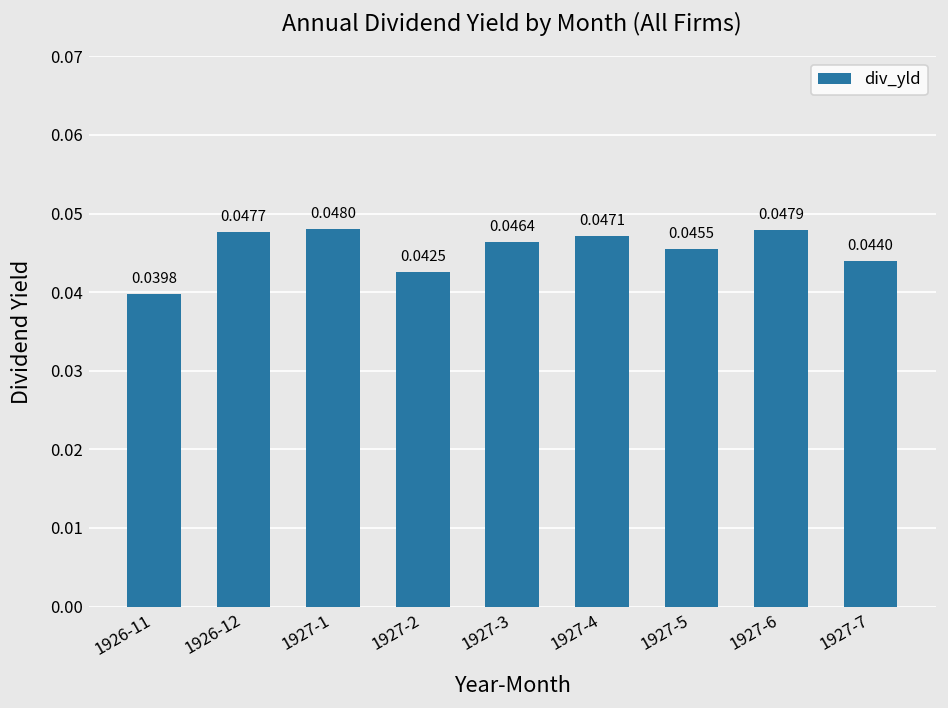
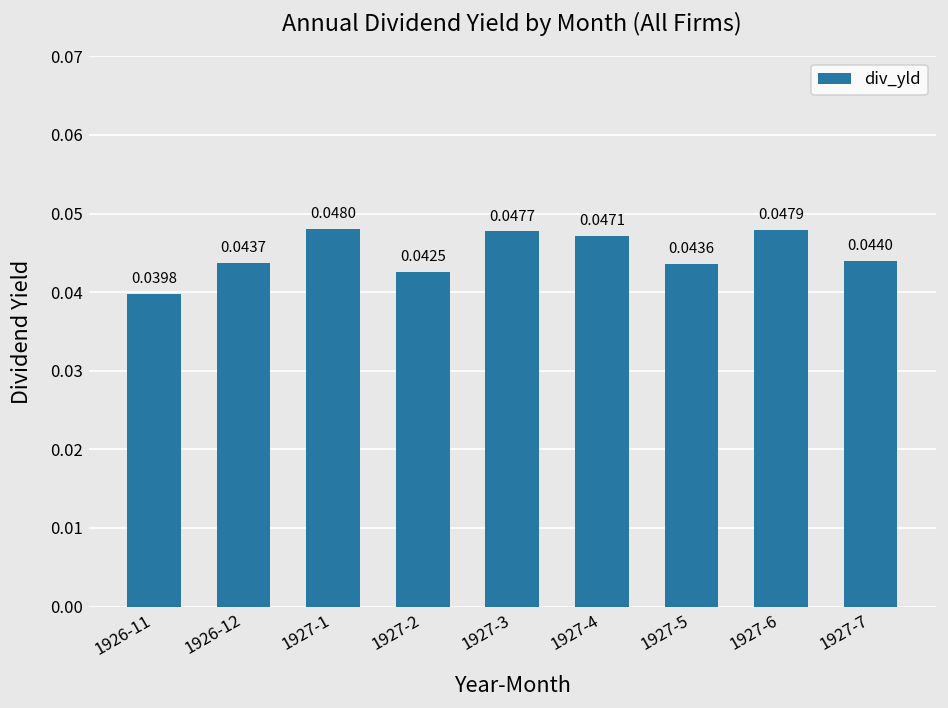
  {
    "1926-11": 0.0398,
-   "1926-12": 0.0477,
+   "1926-12": 0.0437,
    "1927-1": 0.0480,
    "1927-2": 0.0425,
-   "1927-3": 0.0464,
+   "1927-3": 0.0477,
    "1927-4": 0.0471,
-   "1927-5": 0.0455,
+   "1927-5": 0.0436,
    "1927-6": 0.0479,
    "1927-7": 0.0440
  }
